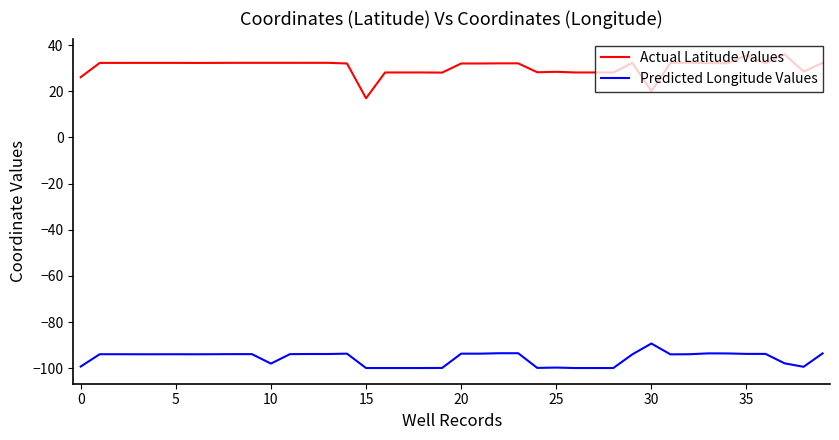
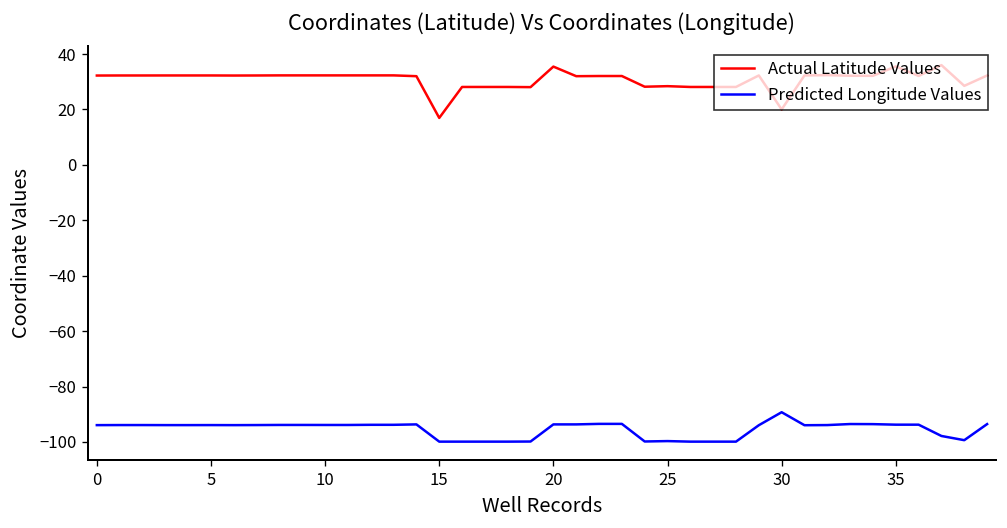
  {
    "Actual Latitude Values": {
-     "0": 26,
+     "0": 32,
      "5": 32,
      "10": 32,
      "15": 17,
-     "20": 32,
+     "20": 35,
      "25": 28
    },
    "Predicted Longitude Values": {
-     "0": -99,
+     "0": -94,
      "5": -94,
-     "10": -98,
+     "10": -94,
      "15": -100,
      "20": -94,
      "25": -100,
      "30": -89,
      "35": -94
    }
  }
